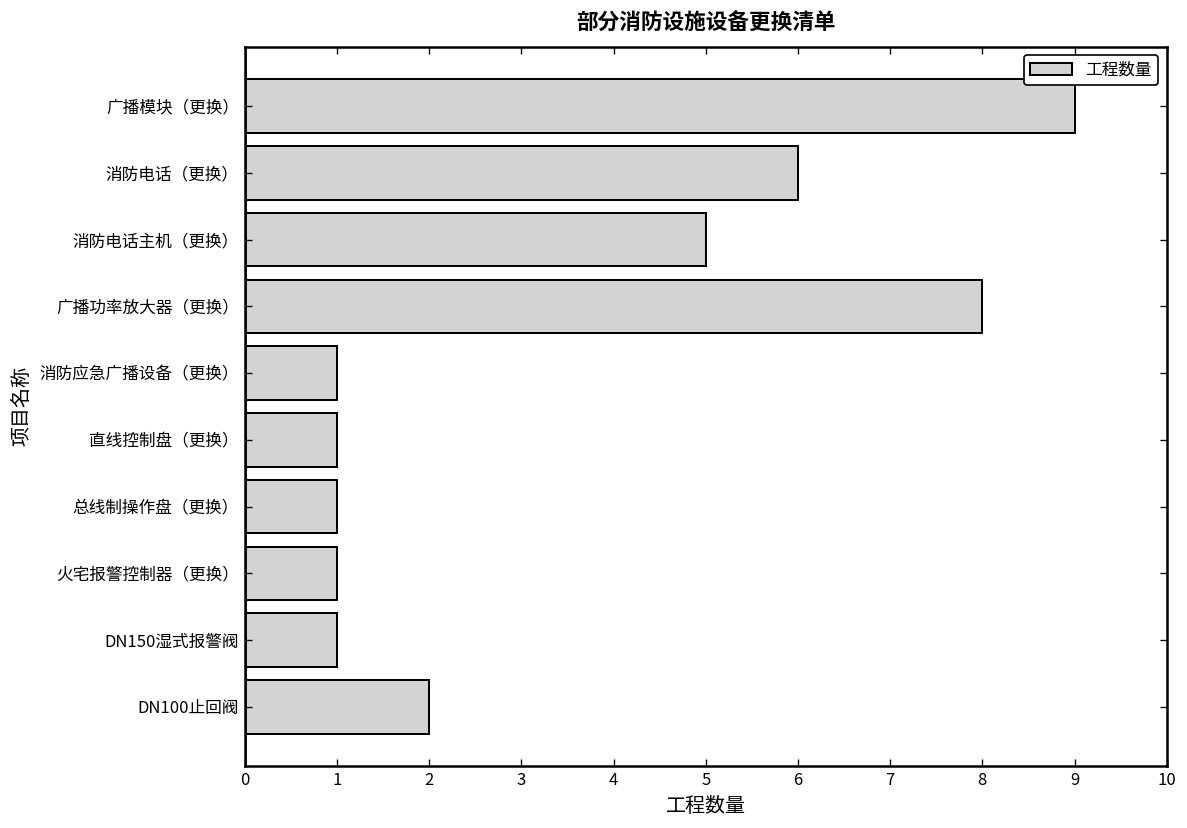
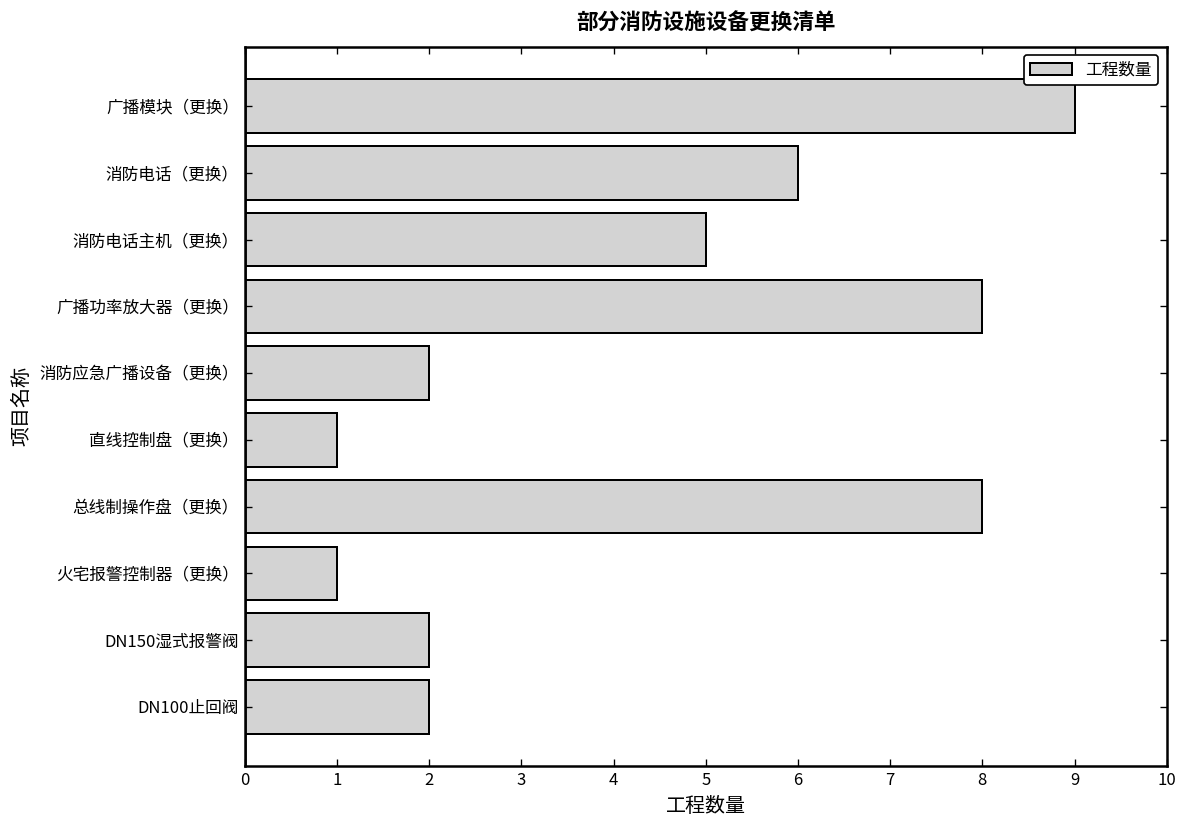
  {
    "广播模块（更换）": 9,
    "消防电话（更换）": 6,
    "消防电话主机（更换）": 5,
    "广播功率放大器（更换）": 8,
-   "消防应急广播设备（更换）": 1,
+   "消防应急广播设备（更换）": 2,
    "直线控制盘（更换）": 1,
-   "总线制操作盘（更换）": 1,
+   "总线制操作盘（更换）": 8,
    "火宅报警控制器（更换）": 1,
-   "DN150湿式报警阀": 1,
+   "DN150湿式报警阀": 2,
    "DN100止回阀": 2
  }
